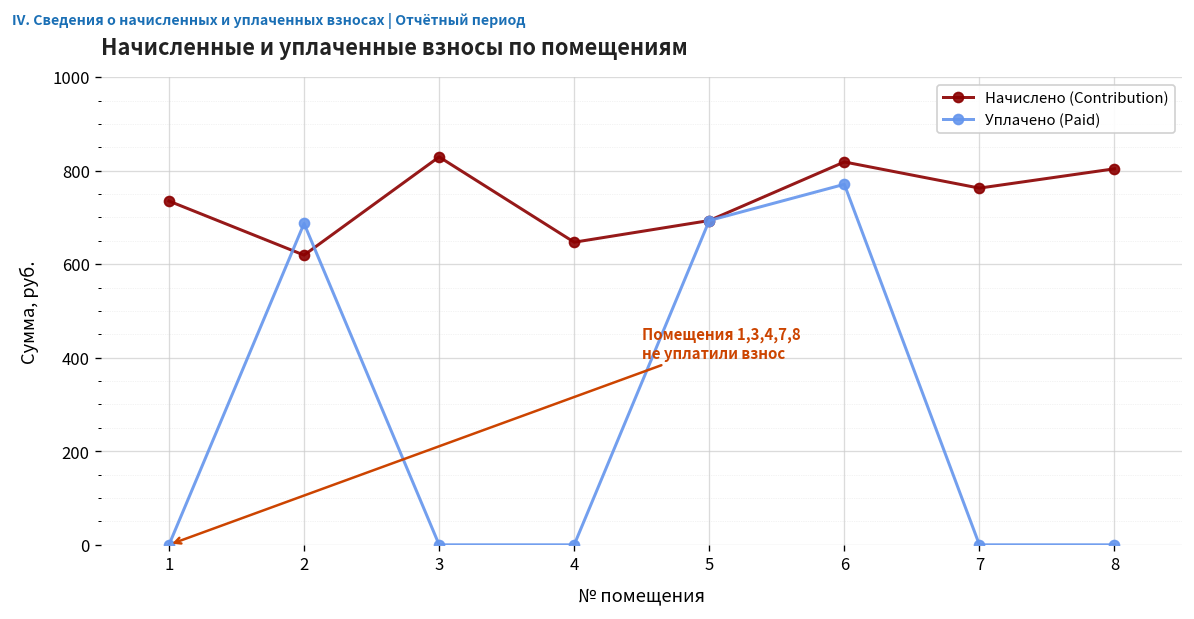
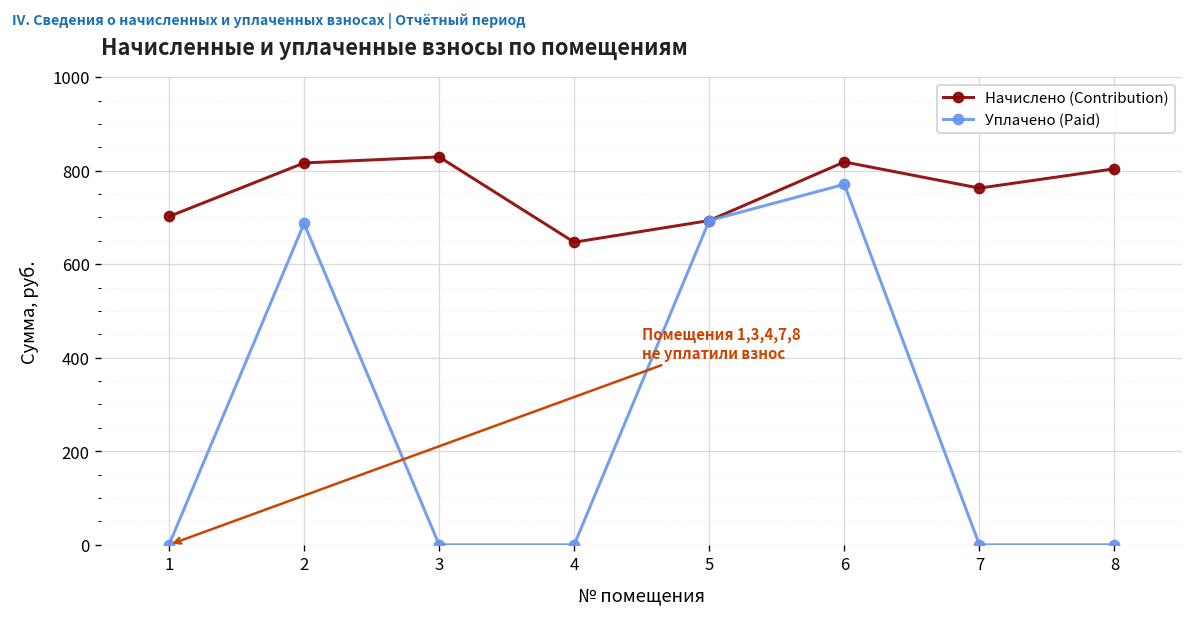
  {
    "Начислено (Contribution)": {
-     "1": 740,
-     "2": 620,
+     "1": 700,
+     "2": 820,
      "3": 830,
      "4": 650,
      "6": 820,
      "7": 760,
      "8": 800
    },
    "Уплачено (Paid)": {
      "1": 0,
      "2": 690,
      "6": 770,
      "7": 0,
      "8": 0
    }
  }
